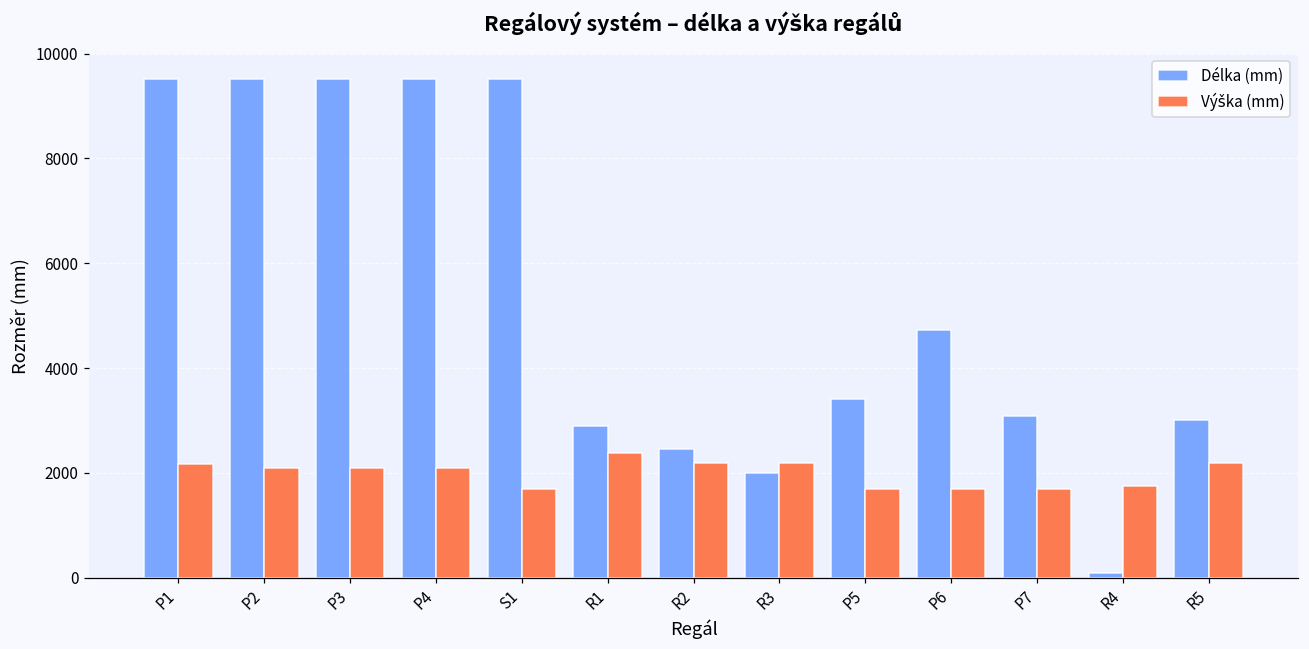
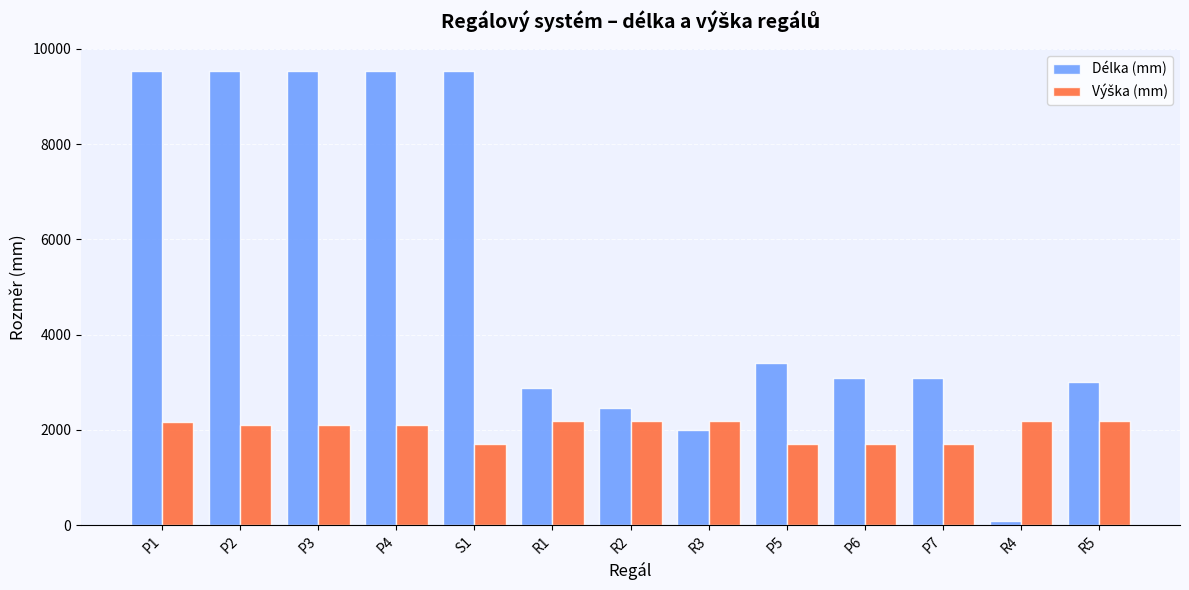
  {
    "Délka (mm)": {
      "P1": 9500,
      "P2": 9500,
      "P3": 9500,
      "P4": 9500,
      "S1": 9500,
      "R1": 2900,
      "R2": 2500,
      "R3": 2000,
      "P5": 3400,
-     "P6": 4700,
+     "P6": 3100,
      "P7": 3100,
      "R4": 100,
      "R5": 3000
    },
    "Výška (mm)": {
      "P1": 2200,
      "P2": 2100,
      "P3": 2100,
      "P4": 2100,
      "S1": 1700,
-     "R1": 2400,
+     "R1": 2200,
      "R2": 2200,
      "R3": 2200,
      "P5": 1700,
      "P6": 1700,
      "P7": 1700,
-     "R4": 1700,
+     "R4": 2200,
      "R5": 2200
    }
  }
